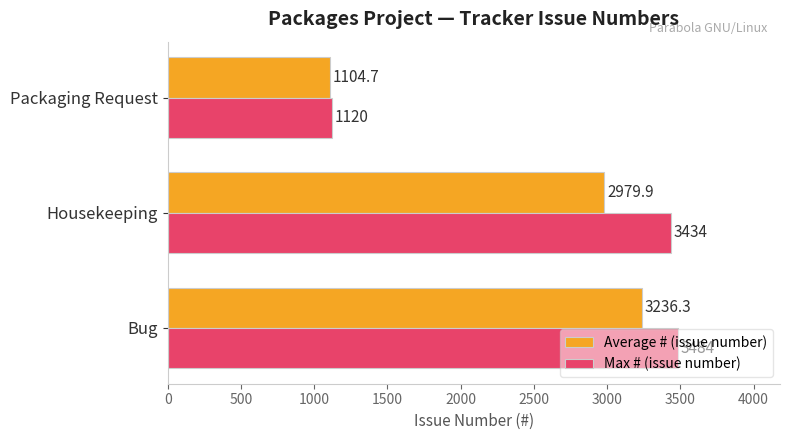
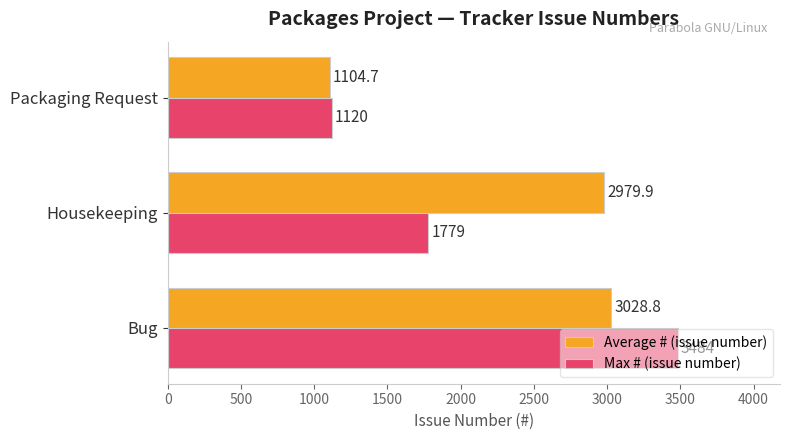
  {
    "Average # (issue number)": {
      "Packaging Request": 1104.7,
      "Housekeeping": 2979.9,
-     "Bug": 3236.3
+     "Bug": 3028.8
    },
    "Max # (issue number)": {
      "Packaging Request": 1120,
-     "Housekeeping": 3434
+     "Housekeeping": 1779
    }
  }
